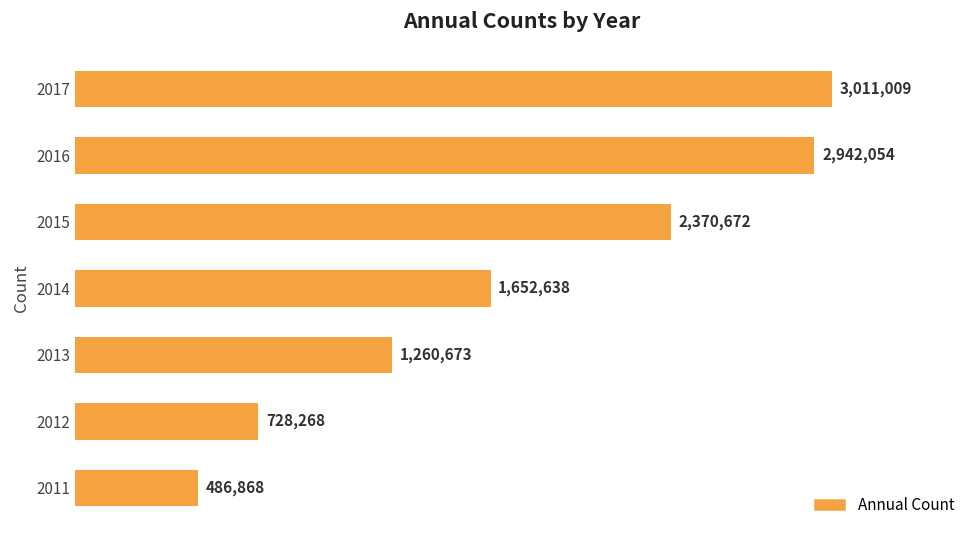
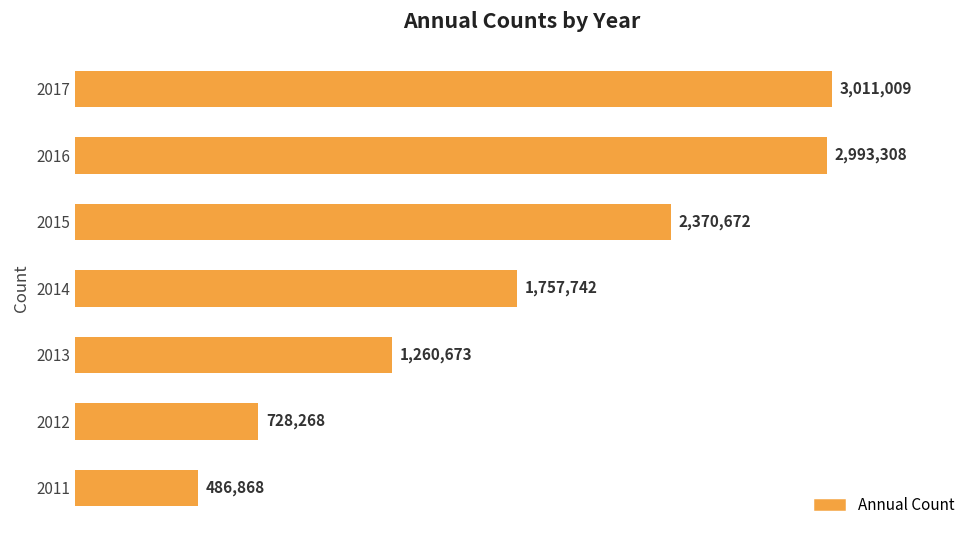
  {
    "2017": "3,011,009",
-   "2016": "2,942,054",
+   "2016": "2,993,308",
    "2015": "2,370,672",
-   "2014": "1,652,638",
+   "2014": "1,757,742",
    "2013": "1,260,673",
    "2012": "728,268",
    "2011": "486,868"
  }
